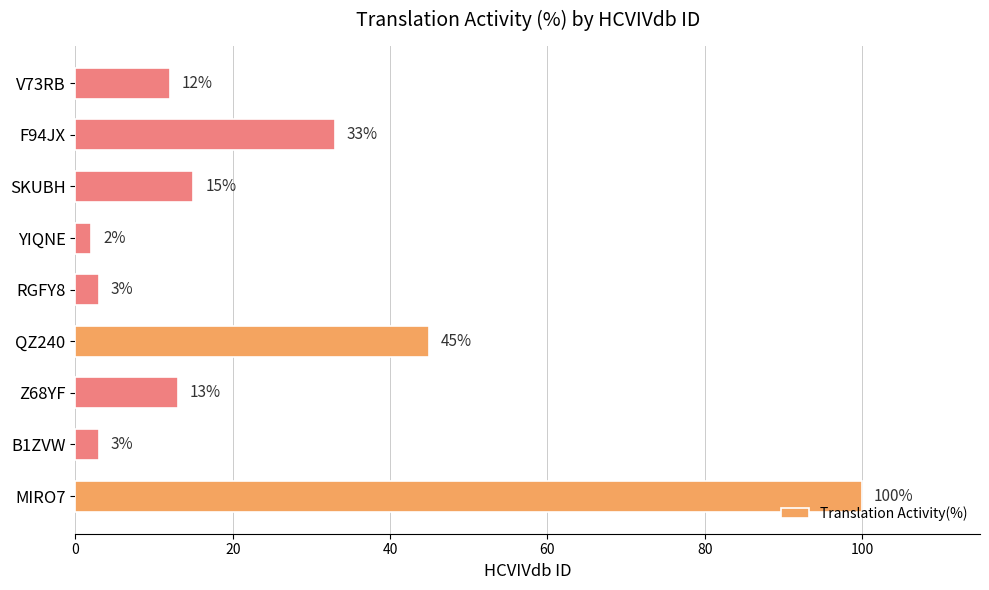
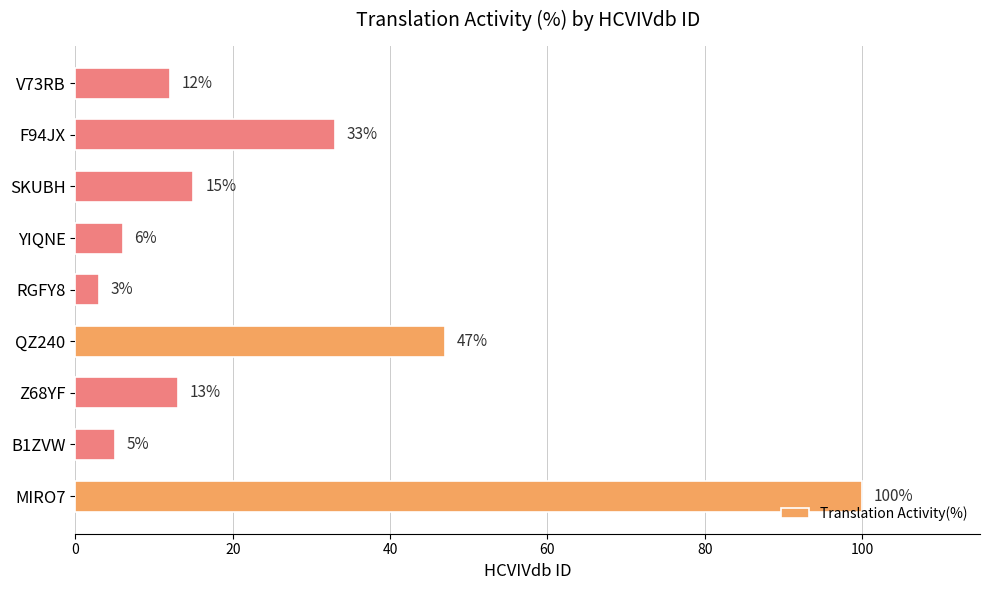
  {
    "V73RB": "12%",
    "F94JX": "33%",
    "SKUBH": "15%",
-   "YIQNE": "2%",
+   "YIQNE": "6%",
    "RGFY8": "3%",
-   "QZ240": "45%",
+   "QZ240": "47%",
    "Z68YF": "13%",
-   "B1ZVW": "3%",
+   "B1ZVW": "5%",
    "MIRO7": "100%"
  }
